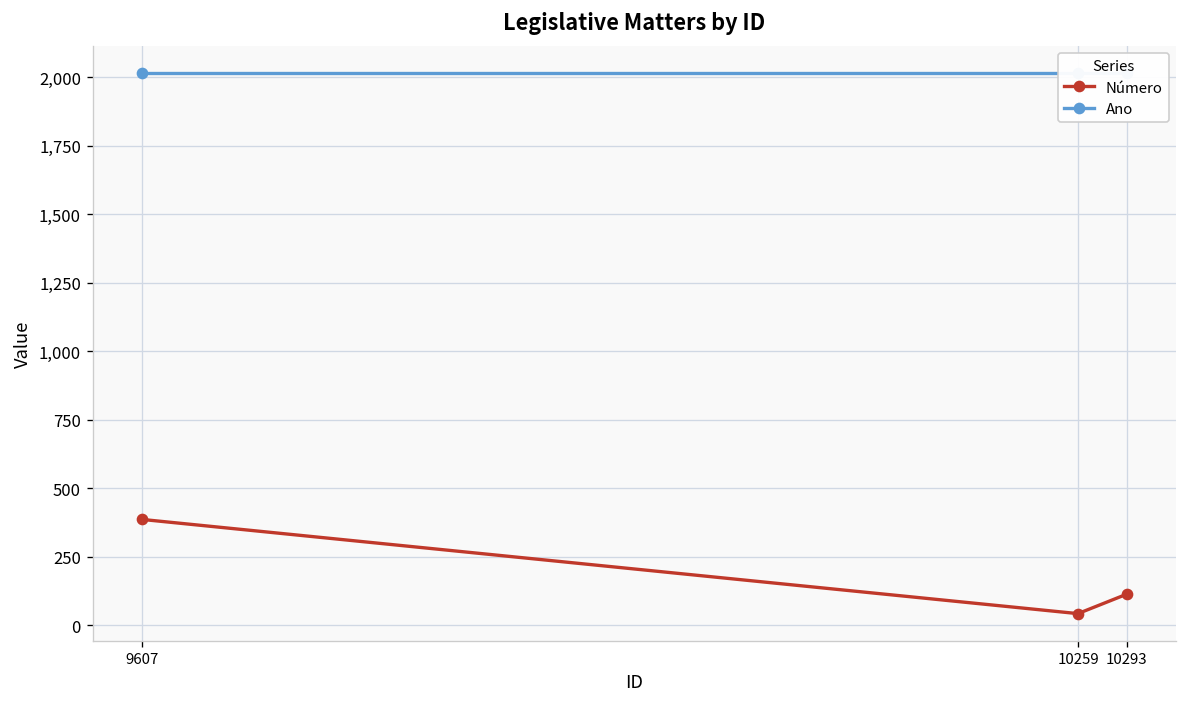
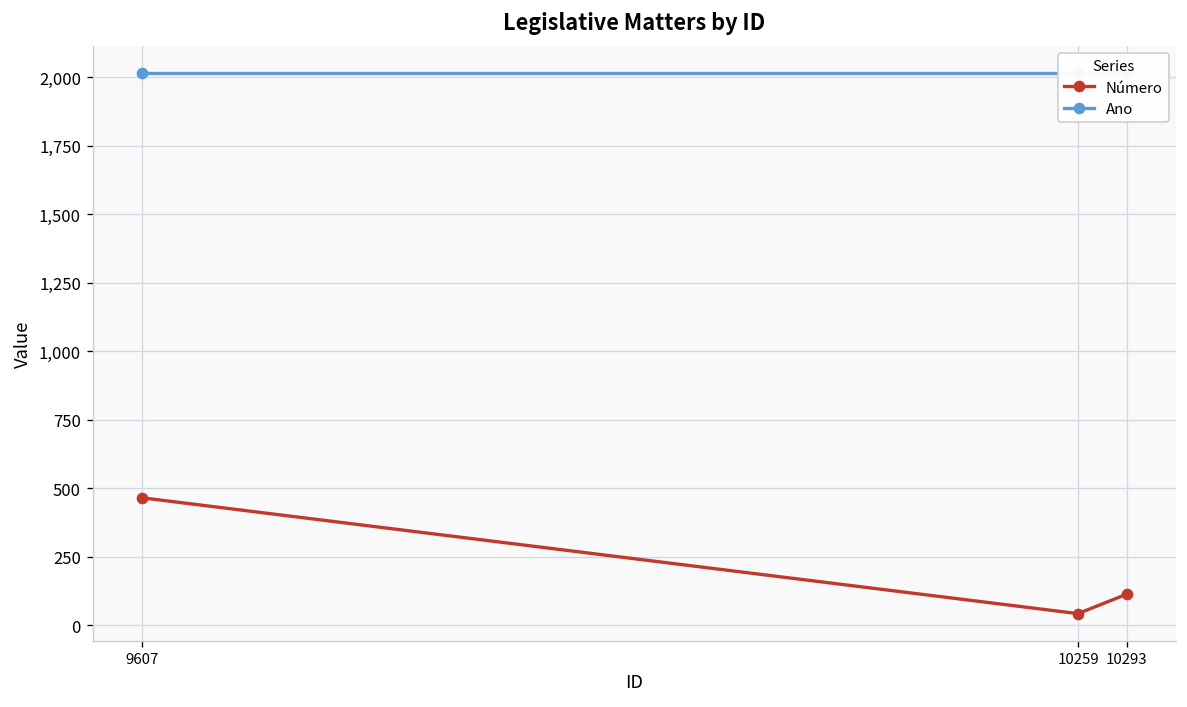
  {
    "Número": {
-     "9607": "390",
+     "9607": "470",
      "10259": "40",
      "10293": "110"
    },
    "Ano": {
      "9607": "2,020"
    }
  }
